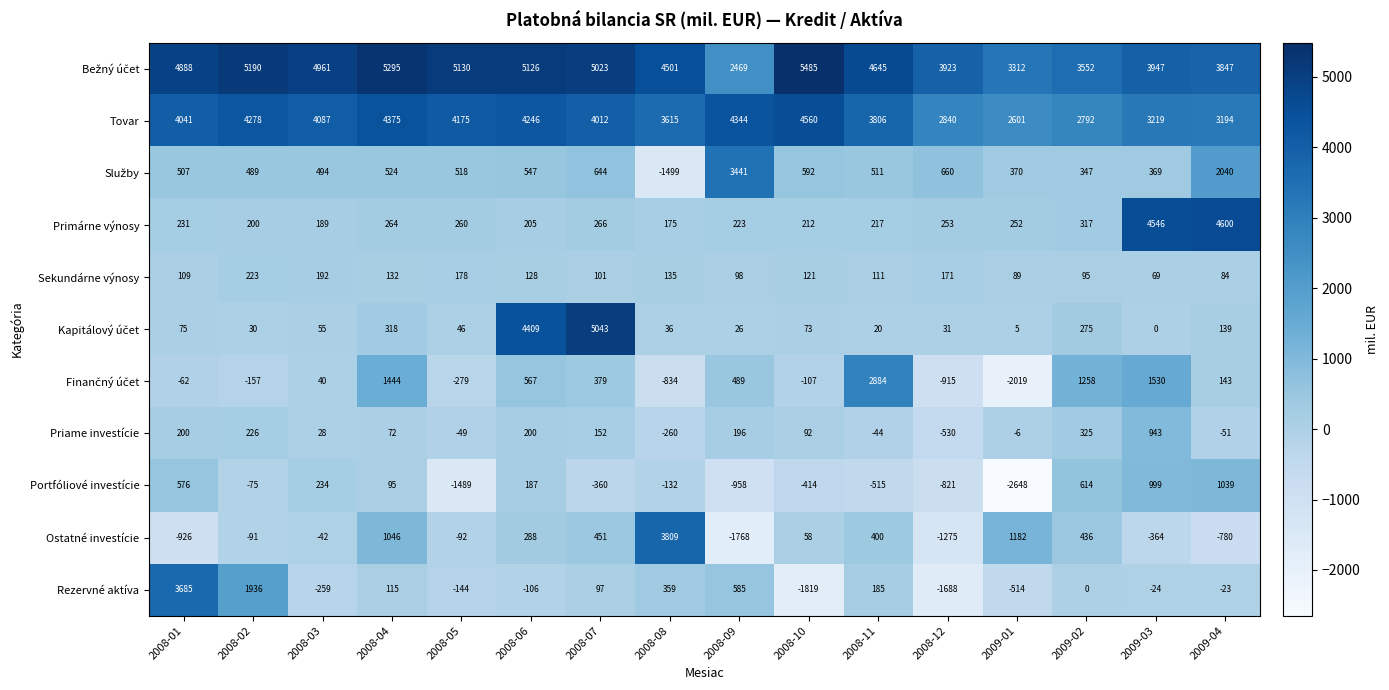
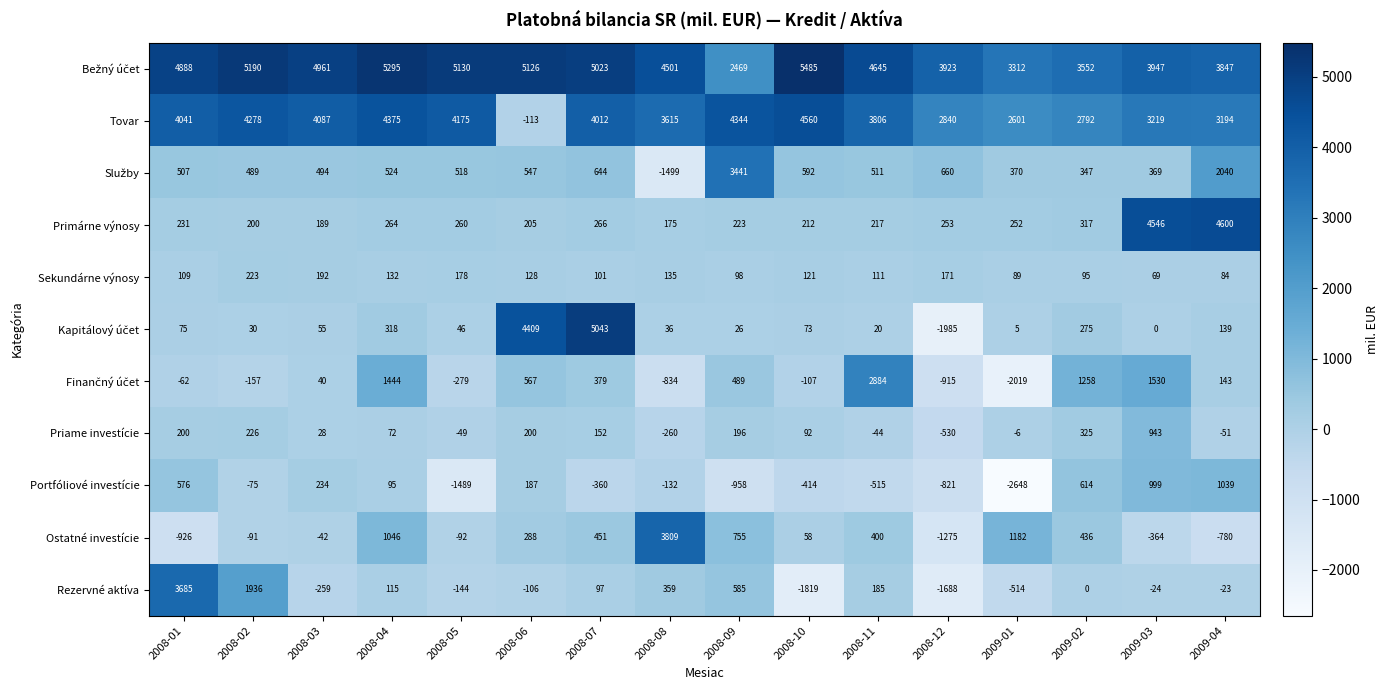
  {
    "Bežný účet": {
      "2008-01": 4888,
      "2008-02": 5190,
      "2008-03": 4961,
      "2008-04": 5295,
      "2008-05": 5130,
      "2008-06": 5126,
      "2008-07": 5023,
      "2008-08": 4501,
      "2008-09": 2469,
      "2008-10": 5485,
      "2008-11": 4645,
      "2008-12": 3923,
      "2009-01": 3312,
      "2009-02": 3552,
      "2009-03": 3947,
      "2009-04": 3847
    },
    "Tovar": {
      "2008-01": 4041,
      "2008-02": 4278,
      "2008-03": 4087,
      "2008-04": 4375,
      "2008-05": 4175,
-     "2008-06": 4246,
+     "2008-06": -113,
      "2008-07": 4012,
      "2008-08": 3615,
      "2008-09": 4344,
      "2008-10": 4560,
      "2008-11": 3806,
      "2008-12": 2840,
      "2009-01": 2601,
      "2009-02": 2792,
      "2009-03": 3219,
      "2009-04": 3194
    },
    "Služby": {
      "2008-01": 507,
      "2008-02": 489,
      "2008-03": 494,
      "2008-04": 524,
      "2008-05": 518,
      "2008-06": 547,
      "2008-07": 644,
      "2008-08": -1499,
      "2008-09": 3441,
      "2008-10": 592,
      "2008-11": 511,
      "2008-12": 660,
      "2009-01": 370,
      "2009-02": 347,
      "2009-03": 369,
      "2009-04": 2040
    },
    "Primárne výnosy": {
      "2008-01": 231,
      "2008-02": 200,
      "2008-03": 189,
      "2008-04": 264,
      "2008-05": 260,
      "2008-06": 205,
      "2008-07": 266,
      "2008-08": 175,
      "2008-09": 223,
      "2008-10": 212,
      "2008-11": 217,
      "2008-12": 253,
      "2009-01": 252,
      "2009-02": 317,
      "2009-03": 4546,
      "2009-04": 4600
    },
    "Sekundárne výnosy": {
      "2008-01": 109,
      "2008-02": 223,
      "2008-03": 192,
      "2008-04": 132,
      "2008-05": 178,
      "2008-06": 128,
      "2008-07": 101,
      "2008-08": 135,
      "2008-09": 98,
      "2008-10": 121,
      "2008-11": 111,
      "2008-12": 171,
      "2009-01": 89,
      "2009-02": 95,
      "2009-03": 69,
      "2009-04": 84
    },
    "Kapitálový účet": {
      "2008-01": 75,
      "2008-02": 30,
      "2008-03": 55,
      "2008-04": 318,
      "2008-05": 46,
      "2008-06": 4409,
      "2008-07": 5043,
      "2008-08": 36,
      "2008-09": 26,
      "2008-10": 73,
      "2008-11": 20,
-     "2008-12": 31,
+     "2008-12": -1985,
      "2009-01": 5,
      "2009-02": 275,
      "2009-03": 0,
      "2009-04": 139
    },
    "Finančný účet": {
      "2008-01": -62,
      "2008-02": -157,
      "2008-03": 40,
      "2008-04": 1444,
      "2008-05": -279,
      "2008-06": 567,
      "2008-07": 379,
      "2008-08": -834,
      "2008-09": 489,
      "2008-10": -107,
      "2008-11": 2884,
      "2008-12": -915,
      "2009-01": -2019,
      "2009-02": 1258,
      "2009-03": 1530,
      "2009-04": 143
    },
    "Priame investície": {
      "2008-01": 200,
      "2008-02": 226,
      "2008-03": 28,
      "2008-04": 72,
      "2008-05": -49,
      "2008-06": 200,
      "2008-07": 152,
      "2008-08": -260,
      "2008-09": 196,
      "2008-10": 92,
      "2008-11": -44,
      "2008-12": -530,
      "2009-01": -6,
      "2009-02": 325,
      "2009-03": 943,
      "2009-04": -51
    },
    "Portfóliové investície": {
      "2008-01": 576,
      "2008-02": -75,
      "2008-03": 234,
      "2008-04": 95,
      "2008-05": -1489,
      "2008-06": 187,
      "2008-07": -360,
      "2008-08": -132,
      "2008-09": -958,
      "2008-10": -414,
      "2008-11": -515,
      "2008-12": -821,
      "2009-01": -2648,
      "2009-02": 614,
      "2009-03": 999,
      "2009-04": 1039
    },
    "Ostatné investície": {
      "2008-01": -926,
      "2008-02": -91,
      "2008-03": -42,
      "2008-04": 1046,
      "2008-05": -92,
      "2008-06": 288,
      "2008-07": 451,
      "2008-08": 3809,
-     "2008-09": -1768,
+     "2008-09": 755,
      "2008-10": 58,
      "2008-11": 400,
      "2008-12": -1275,
      "2009-01": 1182,
      "2009-02": 436,
      "2009-03": -364,
      "2009-04": -780
    },
    "Rezervné aktíva": {
      "2008-01": 3685,
      "2008-02": 1936,
      "2008-03": -259,
      "2008-04": 115,
      "2008-05": -144,
      "2008-06": -106,
      "2008-07": 97,
      "2008-08": 359,
      "2008-09": 585,
      "2008-10": -1819,
      "2008-11": 185,
      "2008-12": -1688,
      "2009-01": -514,
      "2009-02": 0,
      "2009-03": -24,
      "2009-04": -23
    }
  }
